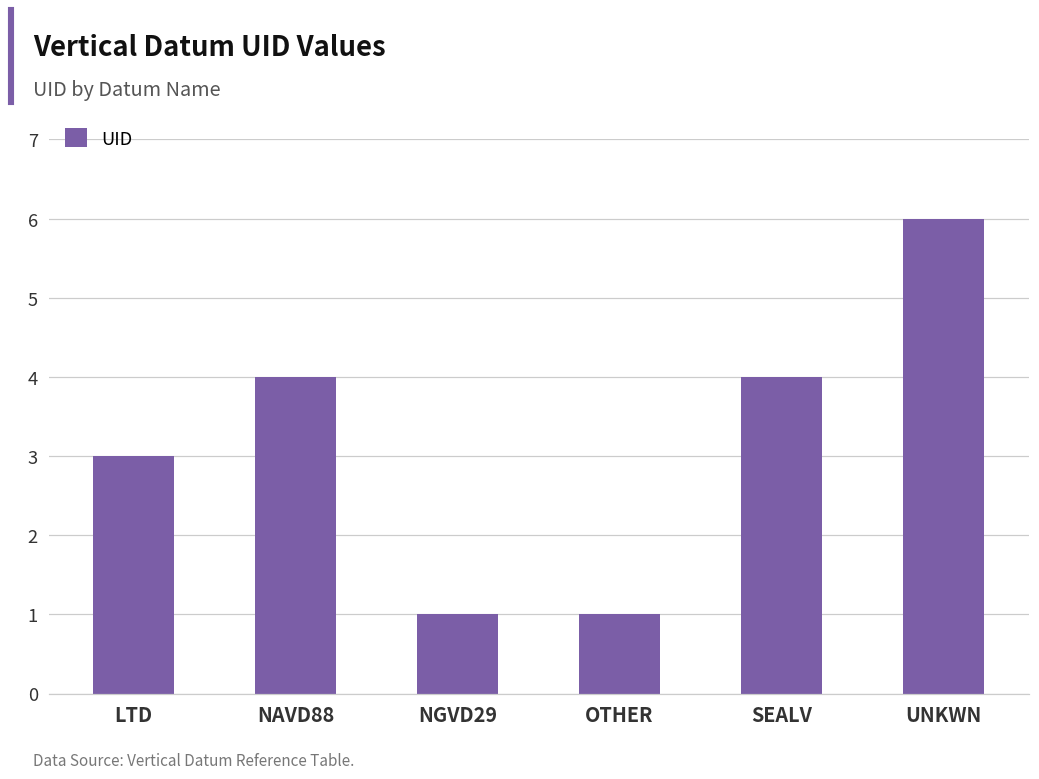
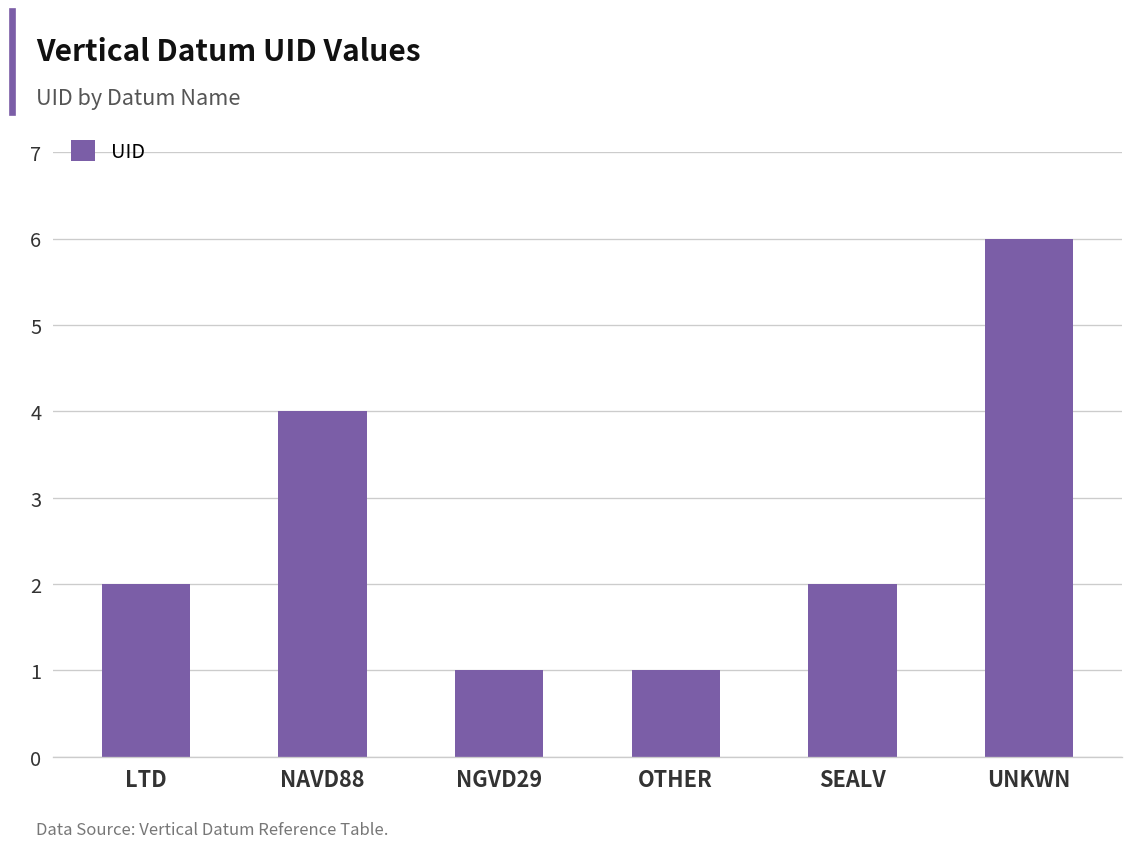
  {
-   "LTD": 3,
+   "LTD": 2,
    "NAVD88": 4,
    "NGVD29": 1,
    "OTHER": 1,
-   "SEALV": 4,
+   "SEALV": 2,
    "UNKWN": 6
  }
